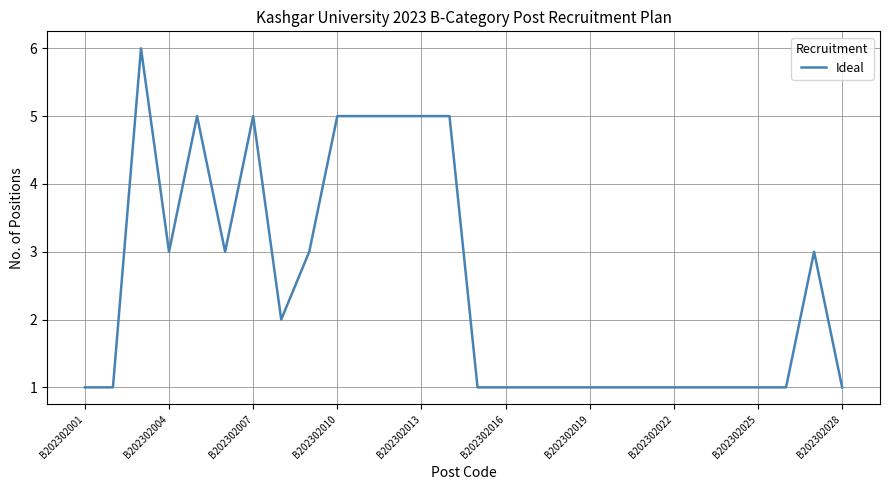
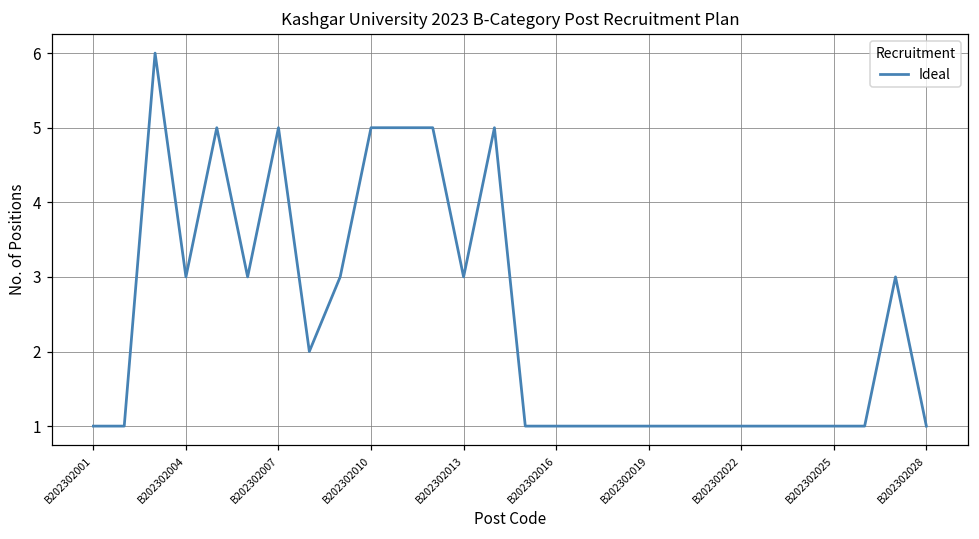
  {
    "B202302001": 1,
    "B202302004": 3,
    "B202302007": 5,
    "B202302010": 5,
-   "B202302013": 5,
+   "B202302013": 3,
    "B202302016": 1,
    "B202302019": 1,
    "B202302022": 1,
    "B202302025": 1,
    "B202302028": 1
  }
